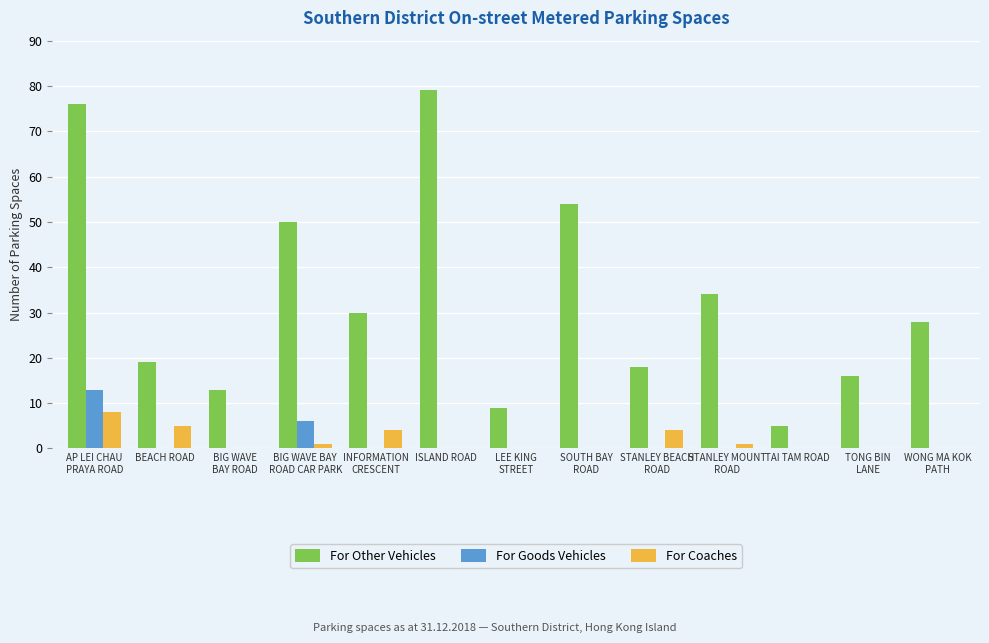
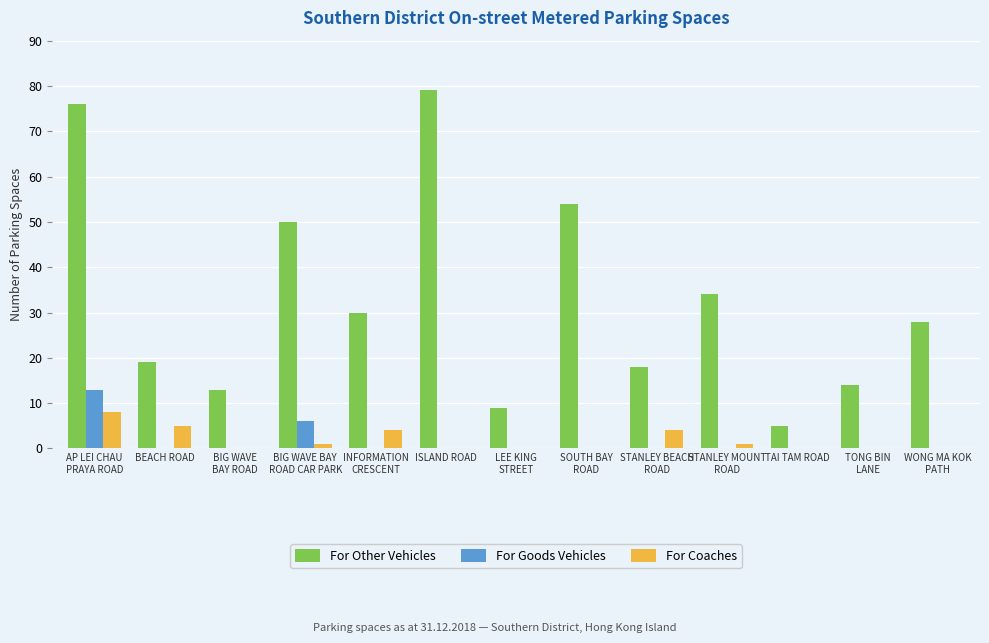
  {
    "For Other Vehicles": {
      "AP LEI CHAU PRAYA ROAD": 76,
      "BEACH ROAD": 19,
      "BIG WAVE BAY ROAD": 13,
      "BIG WAVE BAY ROAD CAR PARK": 50,
      "INFORMATION CRESCENT": 30,
      "ISLAND ROAD": 79,
      "LEE KING STREET": 9,
      "SOUTH BAY ROAD": 54,
      "STANLEY BEACH ROAD": 18,
      "STANLEY MOUNT ROAD": 34,
      "TAI TAM ROAD": 5,
-     "TONG BIN LANE": 16,
+     "TONG BIN LANE": 14,
      "WONG MA KOK PATH": 28
    },
    "For Goods Vehicles": {
      "AP LEI CHAU PRAYA ROAD": 13,
      "BEACH ROAD": 0,
      "BIG WAVE BAY ROAD": 0,
      "BIG WAVE BAY ROAD CAR PARK": 6,
      "INFORMATION CRESCENT": 0,
      "ISLAND ROAD": 0,
      "LEE KING STREET": 0,
      "SOUTH BAY ROAD": 0,
      "STANLEY BEACH ROAD": 0,
      "STANLEY MOUNT ROAD": 0,
      "TAI TAM ROAD": 0,
      "TONG BIN LANE": 0,
      "WONG MA KOK PATH": 0
    },
    "For Coaches": {
      "AP LEI CHAU PRAYA ROAD": 8,
      "BEACH ROAD": 5,
      "BIG WAVE BAY ROAD": 0,
      "BIG WAVE BAY ROAD CAR PARK": 1,
      "INFORMATION CRESCENT": 4,
      "ISLAND ROAD": 0,
      "LEE KING STREET": 0,
      "SOUTH BAY ROAD": 0,
      "STANLEY BEACH ROAD": 4,
      "STANLEY MOUNT ROAD": 1,
      "TAI TAM ROAD": 0,
      "TONG BIN LANE": 0,
      "WONG MA KOK PATH": 0
    }
  }
